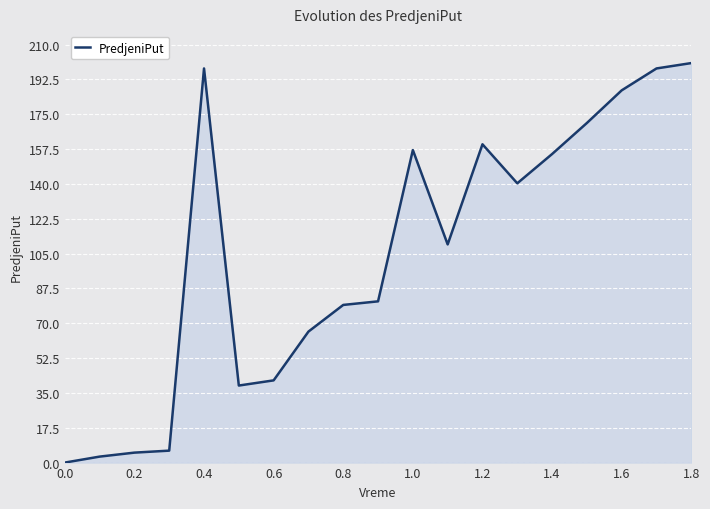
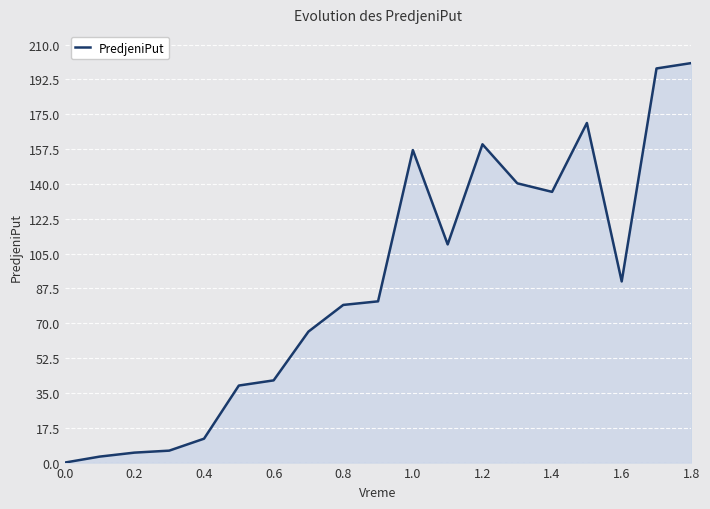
  {
    "0.0": 0,
    "0.2": 5,
-   "0.4": 198,
+   "0.4": 12,
    "0.6": 41,
    "0.8": 79,
    "1.0": 157,
    "1.2": 160,
-   "1.4": 155,
-   "1.6": 187,
+   "1.4": 136,
+   "1.6": 91,
    "1.8": 201
  }
